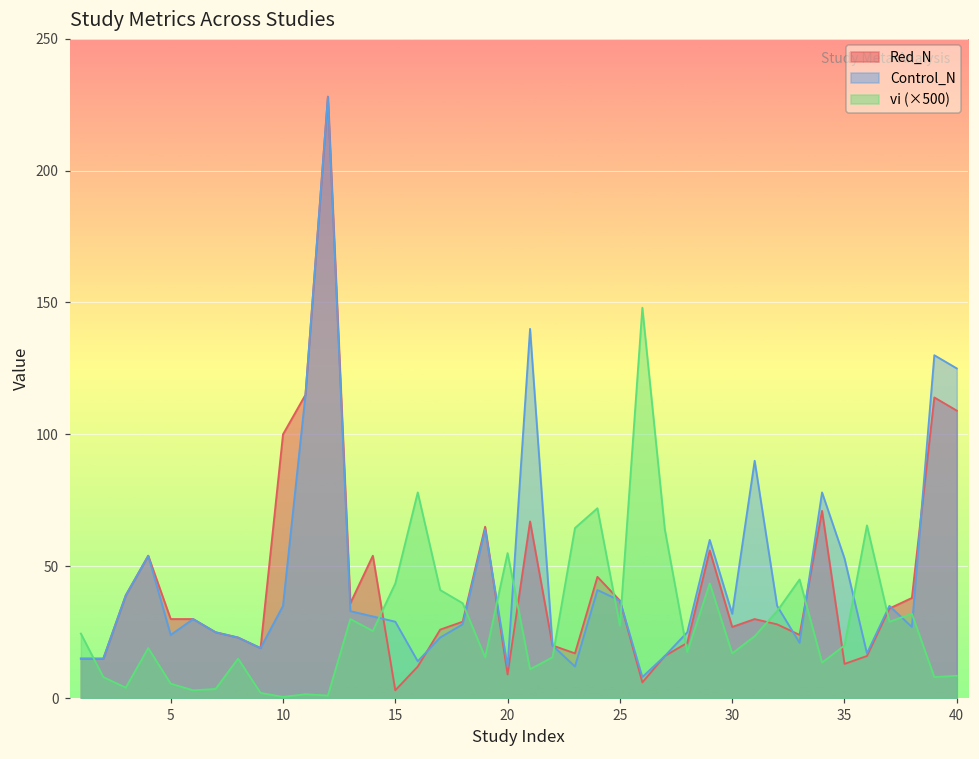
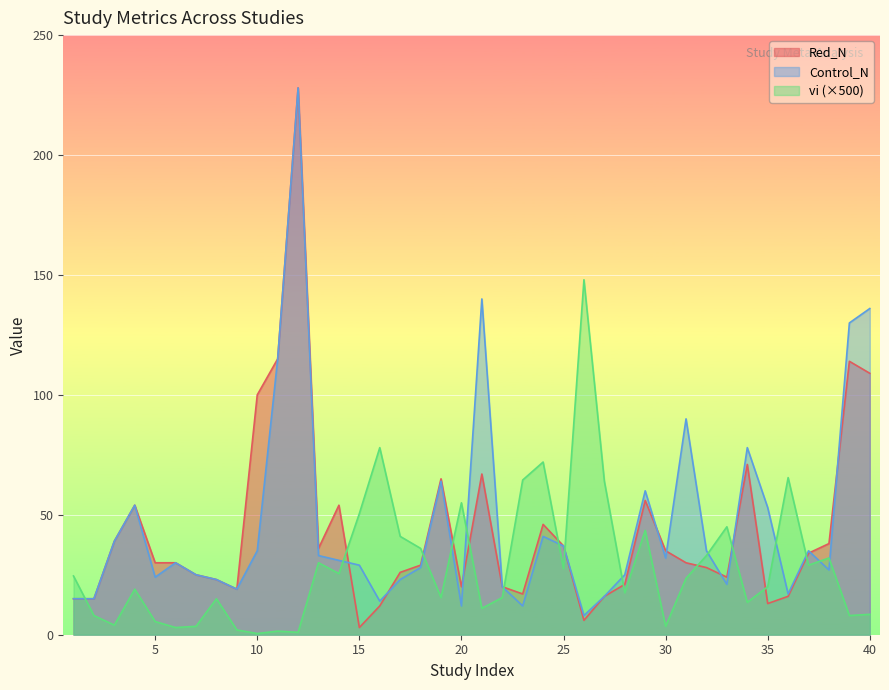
  {
    "Red_N": {
      "5": 30,
      "10": 100,
      "15": 3,
-     "20": 9,
-     "30": 27,
+     "20": 20,
+     "30": 35,
      "35": 13,
      "40": 109
    },
    "Control_N": {
      "5": 24,
      "10": 35,
      "15": 29,
      "20": 12,
      "30": 32,
      "35": 53,
-     "40": 125
+     "40": 136
    },
    "vi (×500)": {
      "5": 6,
      "10": 1,
-     "15": 44,
+     "15": 51,
      "20": 55,
      "25": 28,
-     "30": 17,
+     "30": 4,
      "35": 20,
      "40": 9
    }
  }
